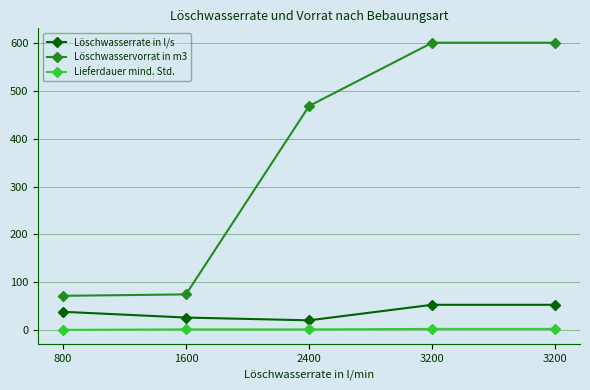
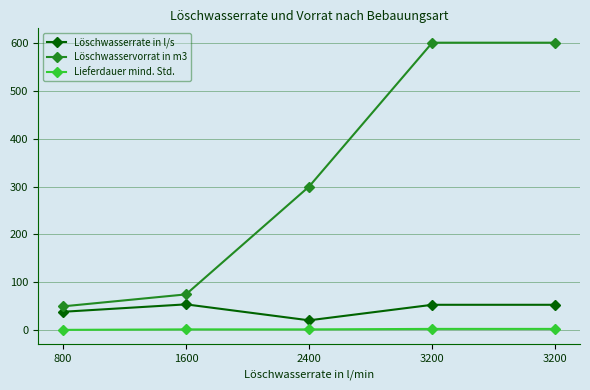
  {
    "Löschwasserrate in l/s": {
      "800": 40,
-     "1600": 30,
+     "1600": 50,
      "2400": 20
    },
    "Löschwasservorrat in m3": {
-     "800": 70,
+     "800": 50,
      "1600": 80,
-     "2400": 470
+     "2400": 300
    },
    "Lieferdauer mind. Std.": {
      "800": 0,
      "1600": 0,
      "2400": 0
    }
  }
